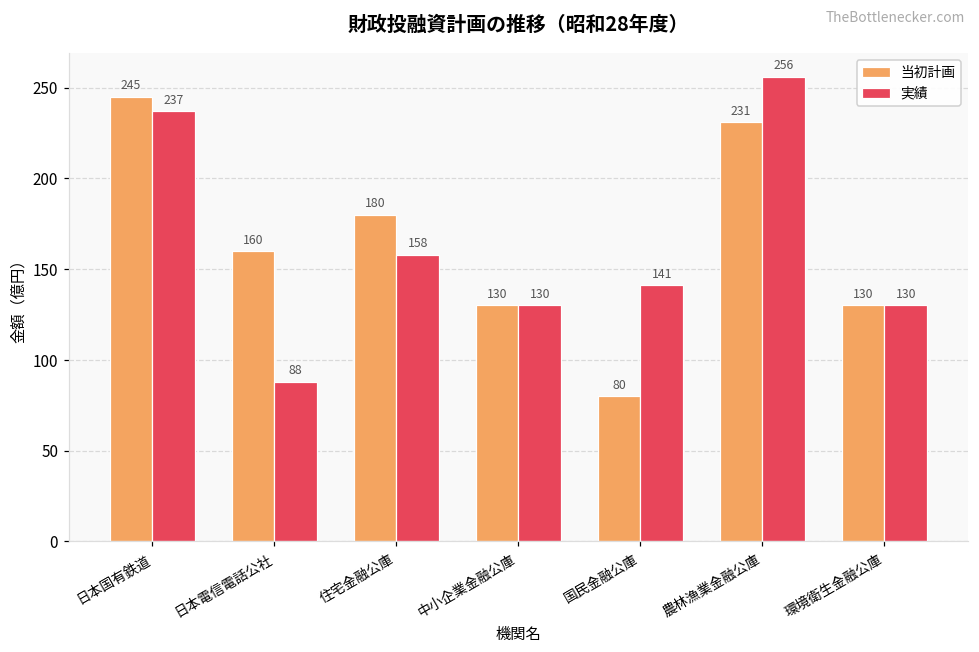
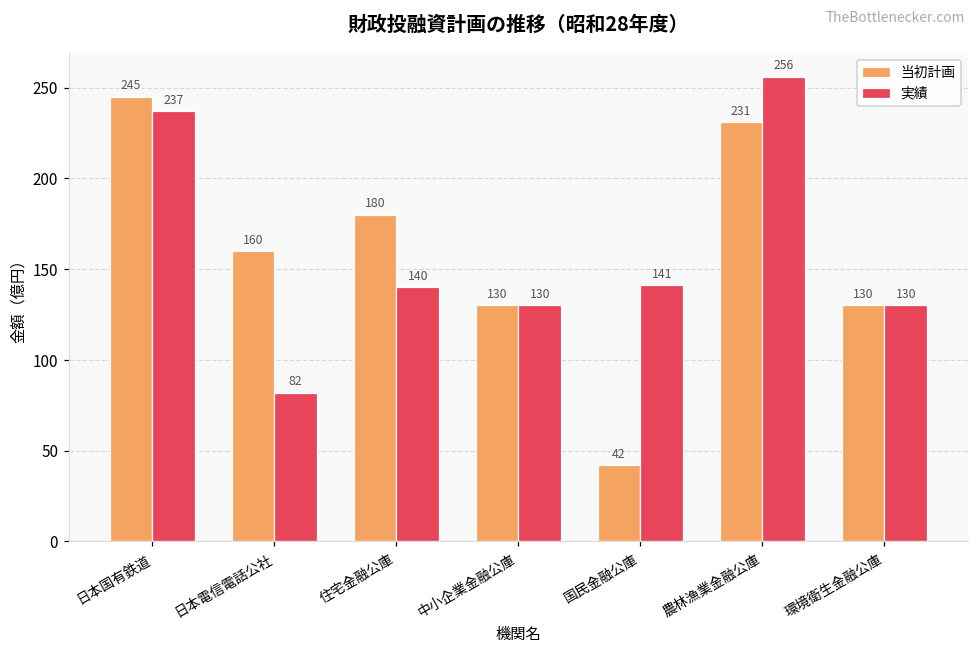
  {
    "当初計画": {
      "日本国有鉄道": 245,
      "日本電信電話公社": 160,
      "住宅金融公庫": 180,
      "中小企業金融公庫": 130,
-     "国民金融公庫": 80,
+     "国民金融公庫": 42,
      "農林漁業金融公庫": 231,
      "環境衛生金融公庫": 130
    },
    "実績": {
      "日本国有鉄道": 237,
-     "日本電信電話公社": 88,
-     "住宅金融公庫": 158,
+     "日本電信電話公社": 82,
+     "住宅金融公庫": 140,
      "中小企業金融公庫": 130,
      "国民金融公庫": 141,
      "農林漁業金融公庫": 256,
      "環境衛生金融公庫": 130
    }
  }
